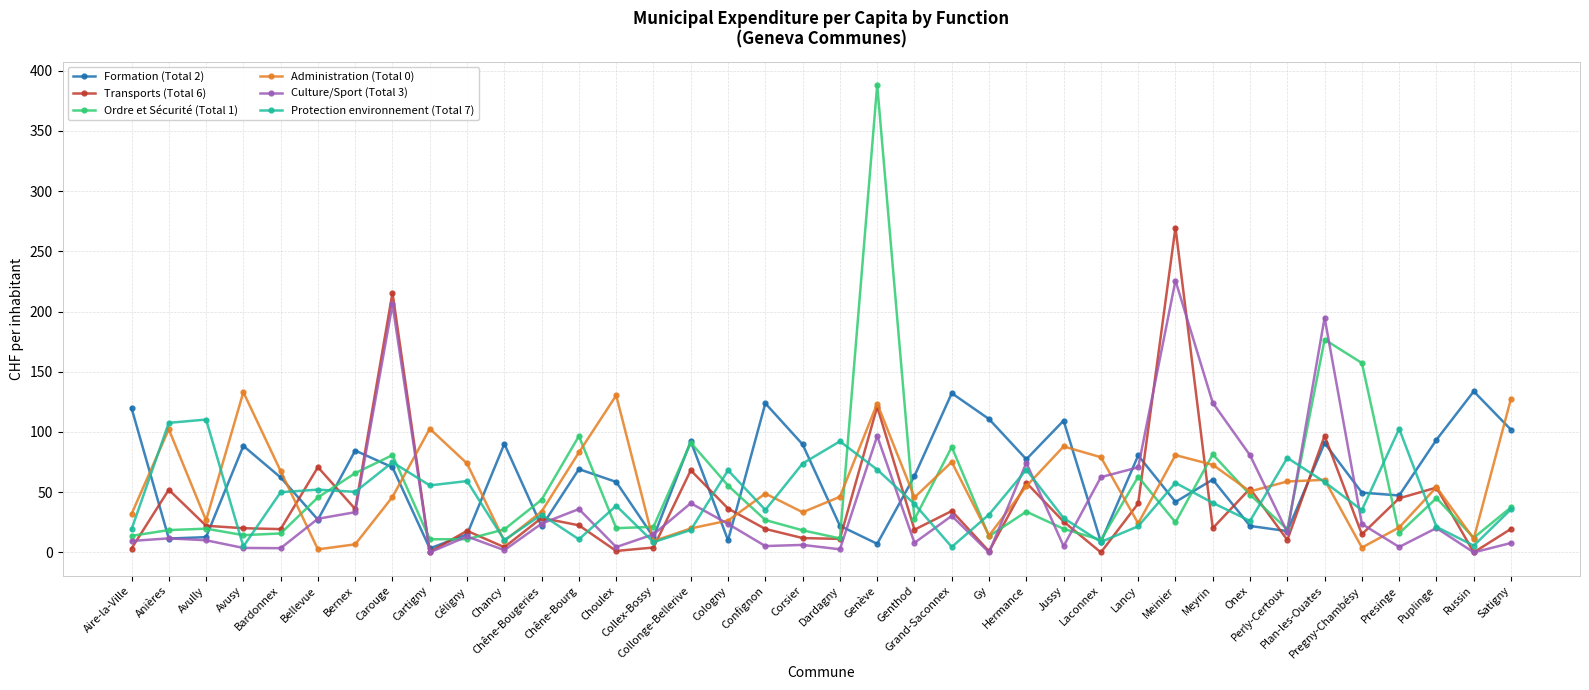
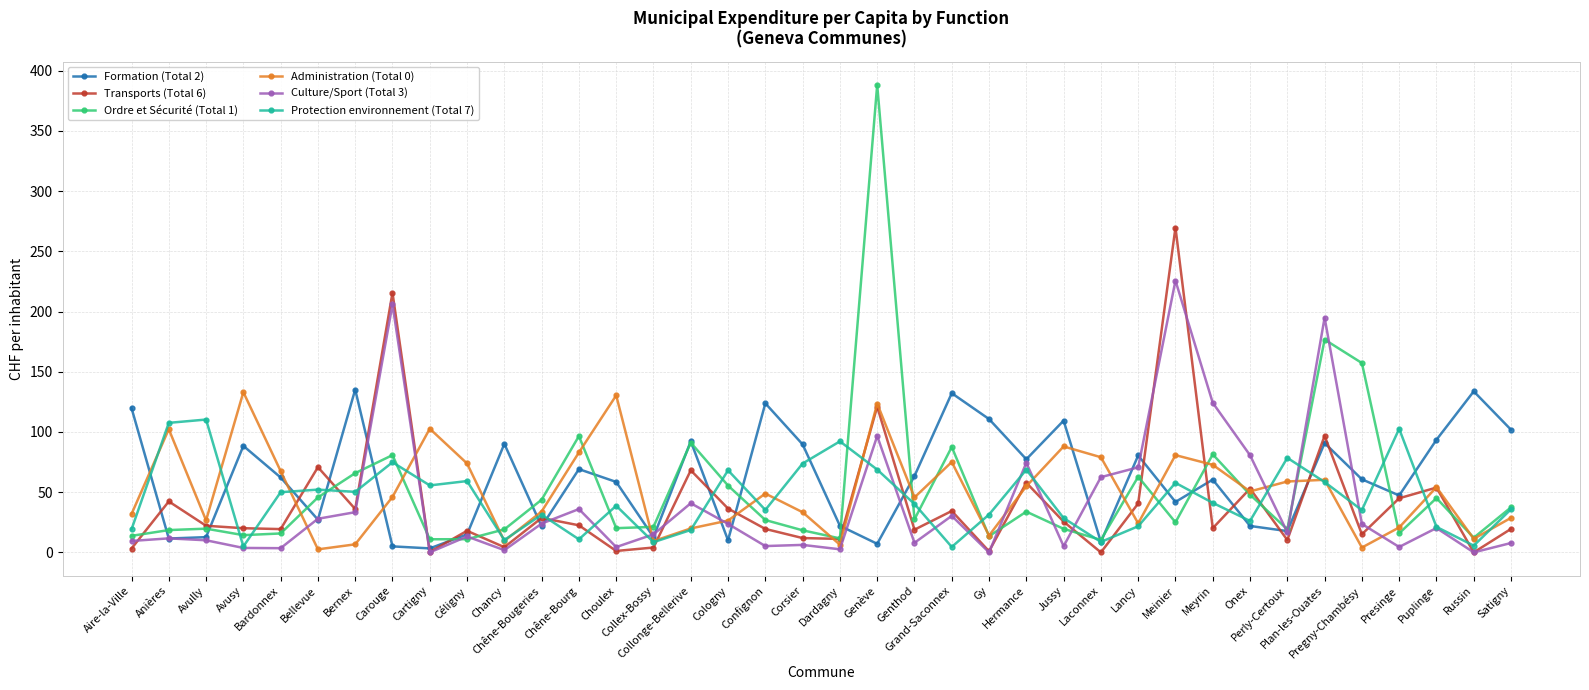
  {
    "Formation (Total 2)": {
      "Aire-la-Ville": 120,
      "Avully": 13,
      "Avusy": 88,
      "Bardonnex": 62,
-     "Bernex": 85,
-     "Carouge": 71,
+     "Bernex": 135,
+     "Carouge": 5,
      "Cartigny": 3,
      "Chancy": 90,
      "Chêne-Bougeries": 22,
      "Chêne-Bourg": 69,
      "Choulex": 59,
      "Collex-Bossy": 13,
      "Cologny": 10,
      "Confignon": 124,
      "Corsier": 90,
      "Dardagny": 22,
      "Genève": 7,
      "Genthod": 63,
      "Grand-Saconnex": 132,
      "Gy": 111,
      "Hermance": 77,
      "Jussy": 109,
      "Lancy": 81,
      "Meinier": 42,
      "Meyrin": 60,
      "Onex": 22,
      "Plan-les-Ouates": 91,
-     "Pregny-Chambésy": 50,
+     "Pregny-Chambésy": 61,
      "Presinge": 47,
      "Puplinge": 94,
      "Russin": 134,
      "Satigny": 102
    },
    "Transports (Total 6)": {
      "Aire-la-Ville": 3,
-     "Anières": 52,
+     "Anières": 42,
      "Avully": 22,
      "Avusy": 20,
      "Bardonnex": 19,
      "Bellevue": 71,
      "Bernex": 36,
      "Carouge": 216,
      "Céligny": 18,
      "Chancy": 4,
      "Chêne-Bougeries": 29,
      "Chêne-Bourg": 22,
      "Choulex": 1,
      "Collex-Bossy": 4,
      "Collonge-Bellerive": 68,
      "Cologny": 36,
      "Confignon": 19,
      "Corsier": 12,
      "Genève": 121,
      "Genthod": 19,
      "Grand-Saconnex": 34,
      "Hermance": 58,
      "Jussy": 26,
      "Laconnex": 0,
      "Lancy": 41,
      "Meinier": 270,
      "Meyrin": 20,
      "Onex": 53,
      "Perly-Certoux": 10,
      "Plan-les-Ouates": 97,
      "Pregny-Chambésy": 15,
      "Presinge": 45,
      "Satigny": 20
    },
    "Administration (Total 0)": {
      "Aire-la-Ville": 32,
      "Anières": 102,
      "Avully": 27,
      "Avusy": 133,
      "Bardonnex": 68,
      "Bellevue": 3,
      "Bernex": 7,
      "Carouge": 46,
      "Cartigny": 103,
      "Céligny": 74,
      "Chêne-Bougeries": 34,
      "Chêne-Bourg": 83,
      "Choulex": 130,
      "Cologny": 26,
      "Confignon": 49,
      "Corsier": 33,
-     "Dardagny": 46,
+     "Dardagny": 6,
      "Genève": 124,
      "Genthod": 46,
      "Grand-Saconnex": 75,
      "Hermance": 55,
      "Jussy": 88,
      "Laconnex": 79,
      "Lancy": 24,
      "Meinier": 81,
      "Meyrin": 73,
      "Onex": 51,
      "Perly-Certoux": 59,
      "Pregny-Chambésy": 4,
      "Presinge": 21,
-     "Satigny": 128
+     "Satigny": 29
    },
    "Culture/Sport (Total 3)": {
      "Aire-la-Ville": 9,
      "Avully": 10,
      "Bardonnex": 3,
      "Bernex": 33,
      "Carouge": 206,
      "Chancy": 2,
      "Chêne-Bougeries": 24,
      "Chêne-Bourg": 36,
      "Choulex": 4,
      "Collex-Bossy": 15,
      "Collonge-Bellerive": 41,
      "Cologny": 24,
      "Confignon": 5,
      "Corsier": 6,
      "Dardagny": 3,
      "Genève": 97,
      "Genthod": 8,
      "Grand-Saconnex": 30,
      "Hermance": 74,
      "Jussy": 5,
      "Laconnex": 62,
      "Lancy": 71,
      "Meinier": 226,
      "Meyrin": 124,
      "Onex": 81,
      "Plan-les-Ouates": 195,
      "Pregny-Chambésy": 24,
      "Presinge": 4,
      "Satigny": 8
    }
  }
